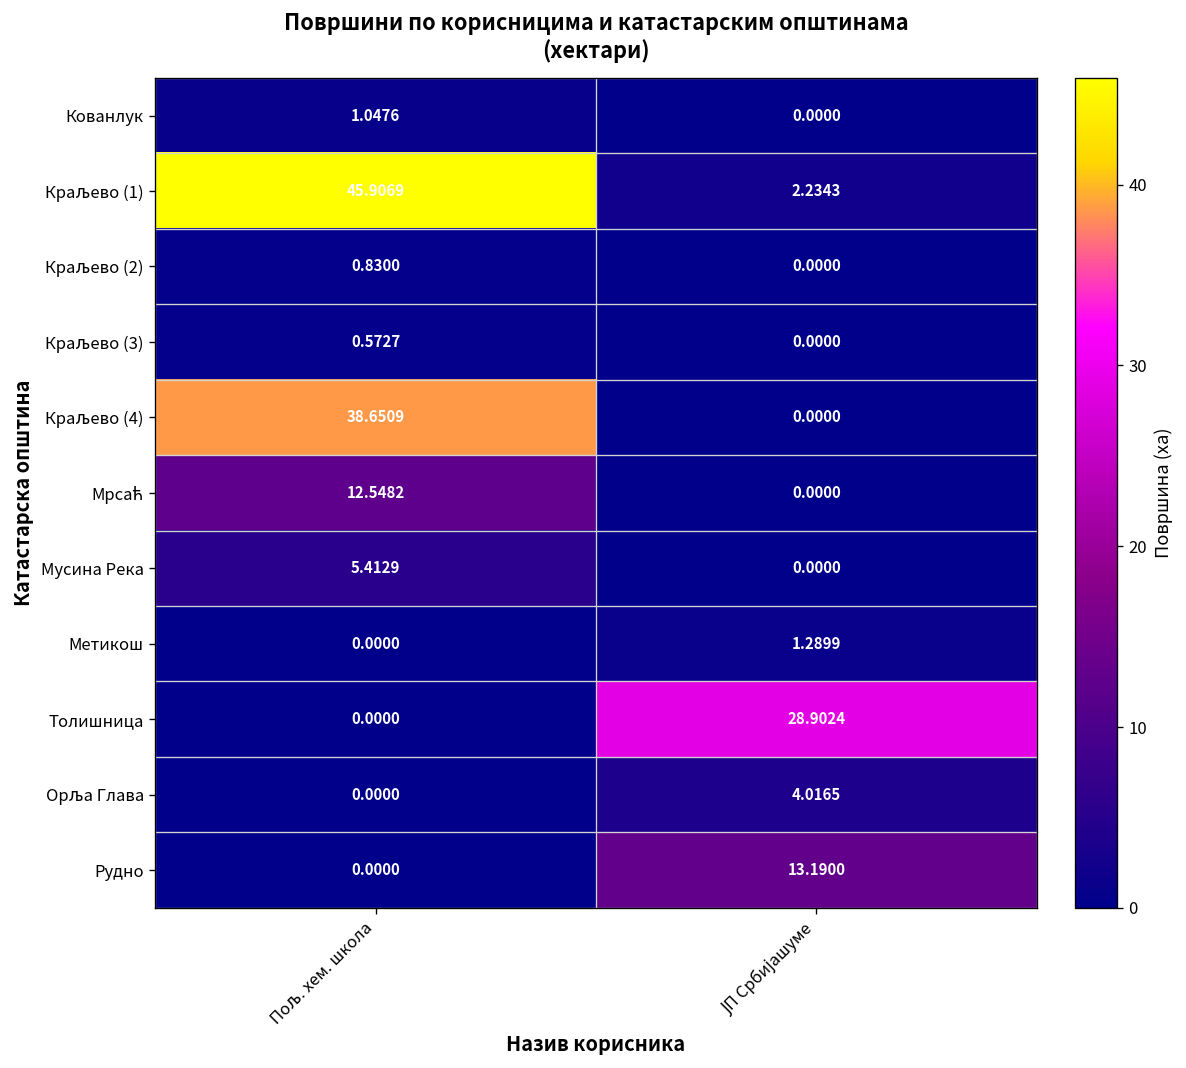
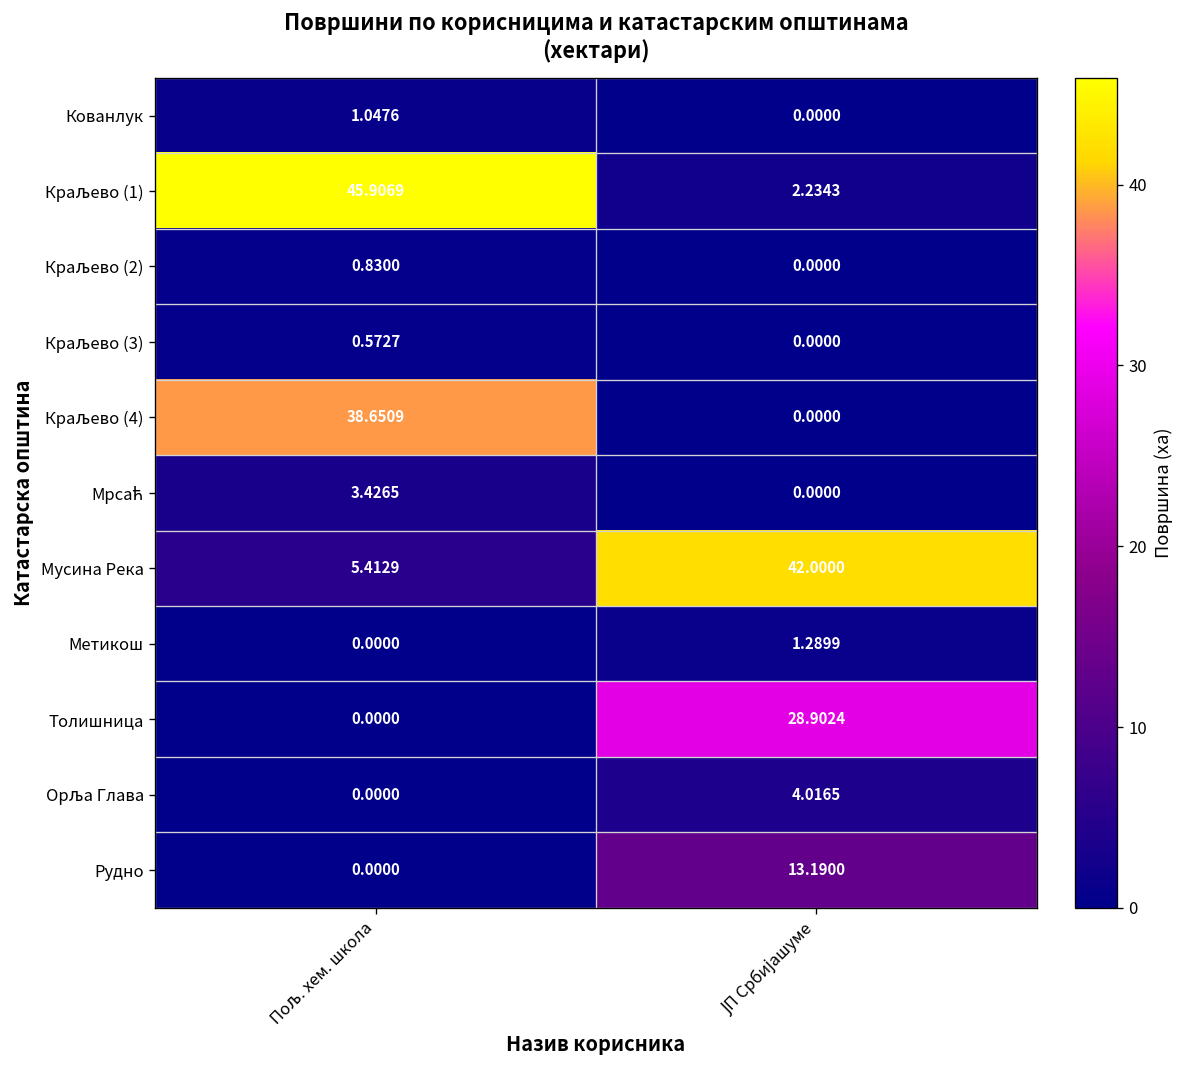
  {
    "Кованлук": {
      "Пољ. хем. школа": 1.0476,
      "ЈП Србијашуме": 0.0000
    },
    "Краљево (1)": {
      "Пољ. хем. школа": 45.9069,
      "ЈП Србијашуме": 2.2343
    },
    "Краљево (2)": {
      "Пољ. хем. школа": 0.8300,
      "ЈП Србијашуме": 0.0000
    },
    "Краљево (3)": {
      "Пољ. хем. школа": 0.5727,
      "ЈП Србијашуме": 0.0000
    },
    "Краљево (4)": {
      "Пољ. хем. школа": 38.6509,
      "ЈП Србијашуме": 0.0000
    },
    "Мрсаћ": {
-     "Пољ. хем. школа": 12.5482,
+     "Пољ. хем. школа": 3.4265,
      "ЈП Србијашуме": 0.0000
    },
    "Мусина Река": {
      "Пољ. хем. школа": 5.4129,
-     "ЈП Србијашуме": 0.0000
+     "ЈП Србијашуме": 42.0000
    },
    "Метикош": {
      "Пољ. хем. школа": 0.0000,
      "ЈП Србијашуме": 1.2899
    },
    "Толишница": {
      "Пољ. хем. школа": 0.0000,
      "ЈП Србијашуме": 28.9024
    },
    "Орља Глава": {
      "Пољ. хем. школа": 0.0000,
      "ЈП Србијашуме": 4.0165
    },
    "Рудно": {
      "Пољ. хем. школа": 0.0000,
      "ЈП Србијашуме": 13.1900
    }
  }
